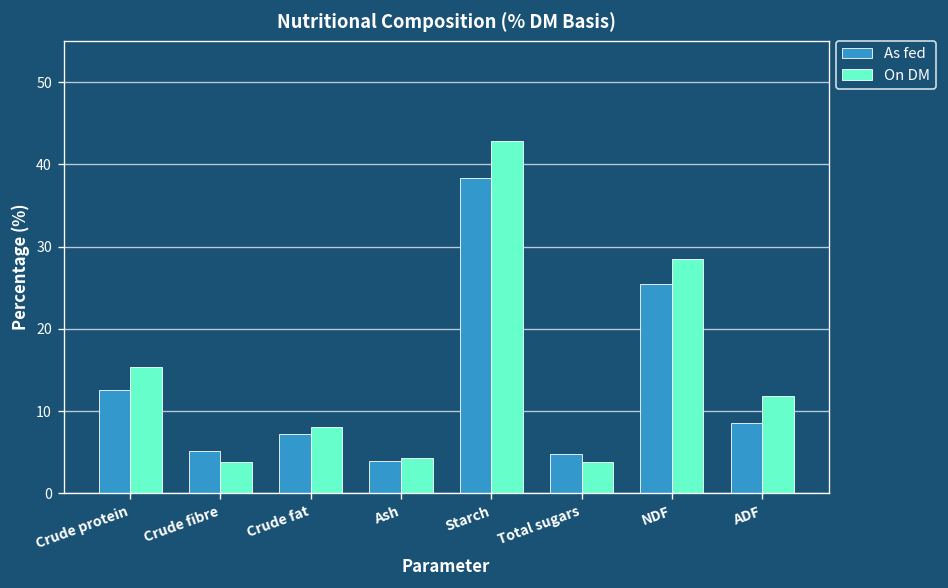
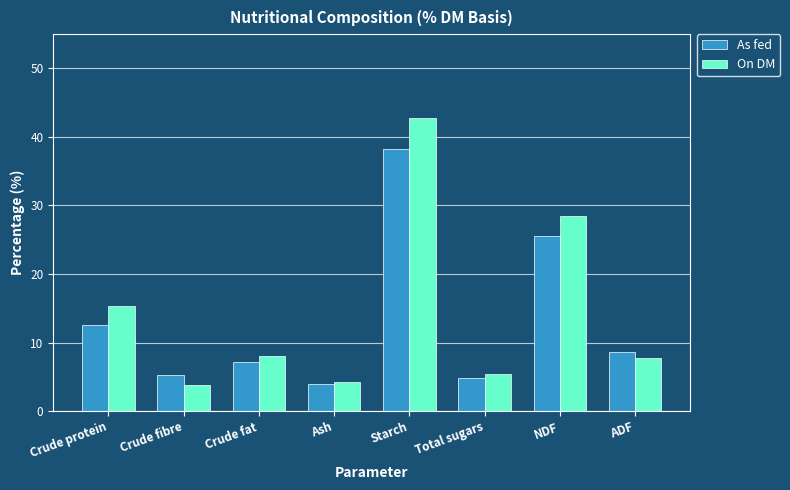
  {
    "As fed": {
      "Crude protein": 13,
      "Crude fibre": 5,
      "Crude fat": 7,
      "Ash": 4,
      "Starch": 38,
      "Total sugars": 5,
      "NDF": 26,
      "ADF": 9
    },
    "On DM": {
      "Crude protein": 15,
      "Crude fibre": 4,
      "Crude fat": 8,
      "Ash": 4,
      "Starch": 43,
-     "Total sugars": 4,
+     "Total sugars": 5,
      "NDF": 29,
-     "ADF": 12
+     "ADF": 8
    }
  }
